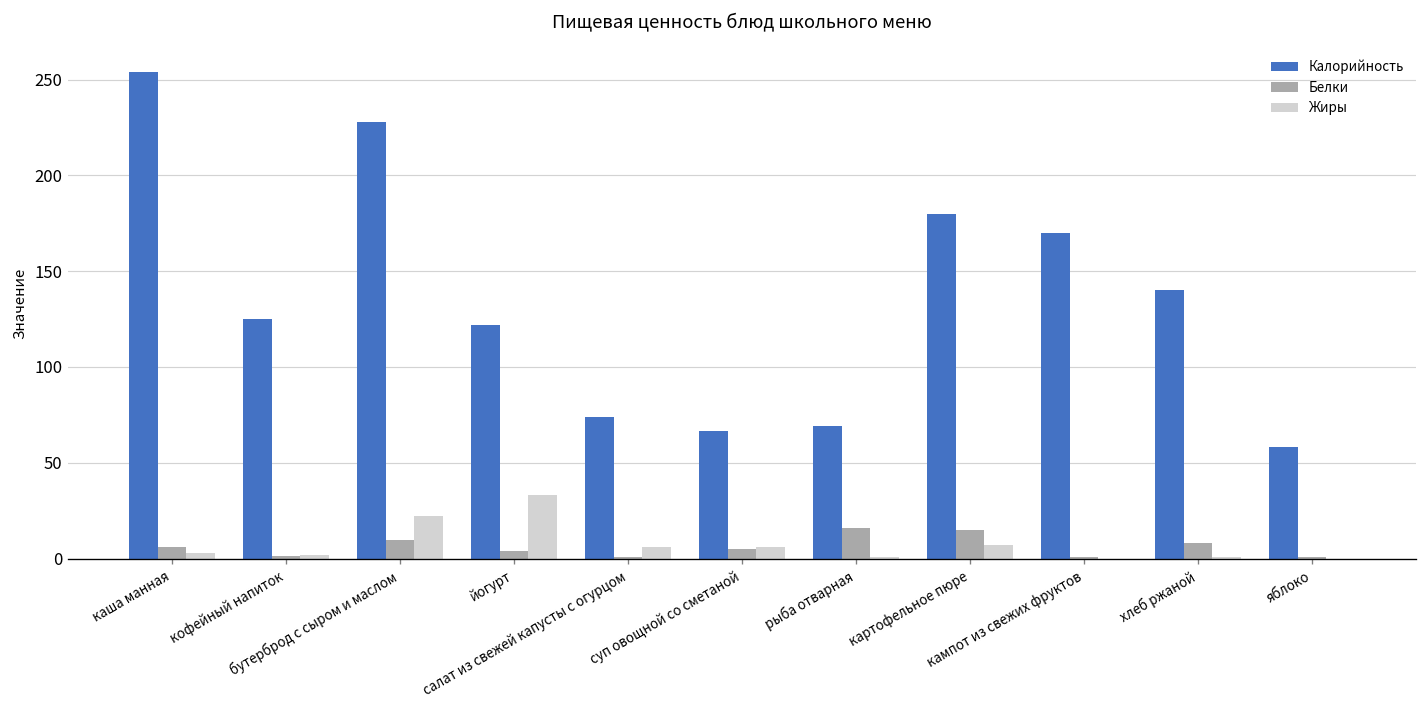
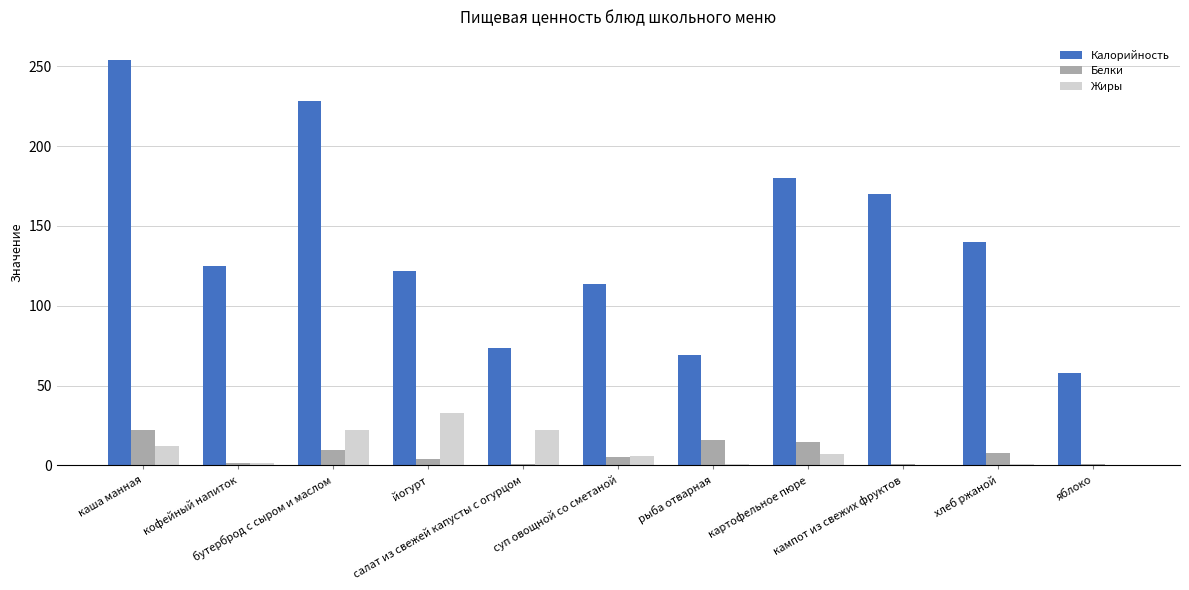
  {
    "Калорийность": {
      "каша манная": 254,
      "кофейный напиток": 125,
      "бутерброд с сыром и маслом": 228,
      "йогурт": 122,
      "салат из свежей капусты с огурцом": 74,
-     "суп овощной со сметаной": 67,
+     "суп овощной со сметаной": 114,
      "рыба отварная": 69,
      "картофельное пюре": 180,
      "кампот из свежих фруктов": 170,
      "хлеб ржаной": 140,
      "яблоко": 58
    },
    "Белки": {
-     "каша манная": 6,
+     "каша манная": 22,
      "бутерброд с сыром и маслом": 10,
      "йогурт": 4,
      "суп овощной со сметаной": 5,
      "рыба отварная": 16,
      "картофельное пюре": 15,
      "хлеб ржаной": 8
    },
    "Жиры": {
-     "каша манная": 3,
+     "каша манная": 12,
      "кофейный напиток": 2,
      "бутерброд с сыром и маслом": 22,
      "йогурт": 33,
-     "салат из свежей капусты с огурцом": 6,
+     "салат из свежей капусты с огурцом": 22,
      "суп овощной со сметаной": 6,
      "картофельное пюре": 7,
      "кампот из свежих фруктов": 0,
      "яблоко": 0
    }
  }
